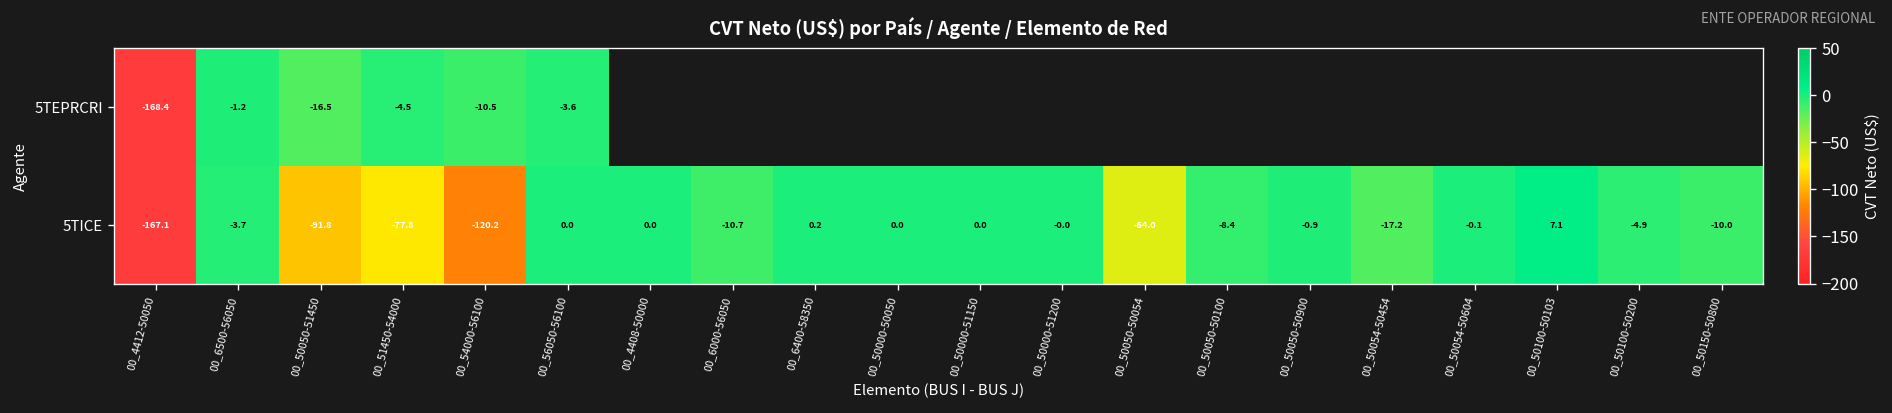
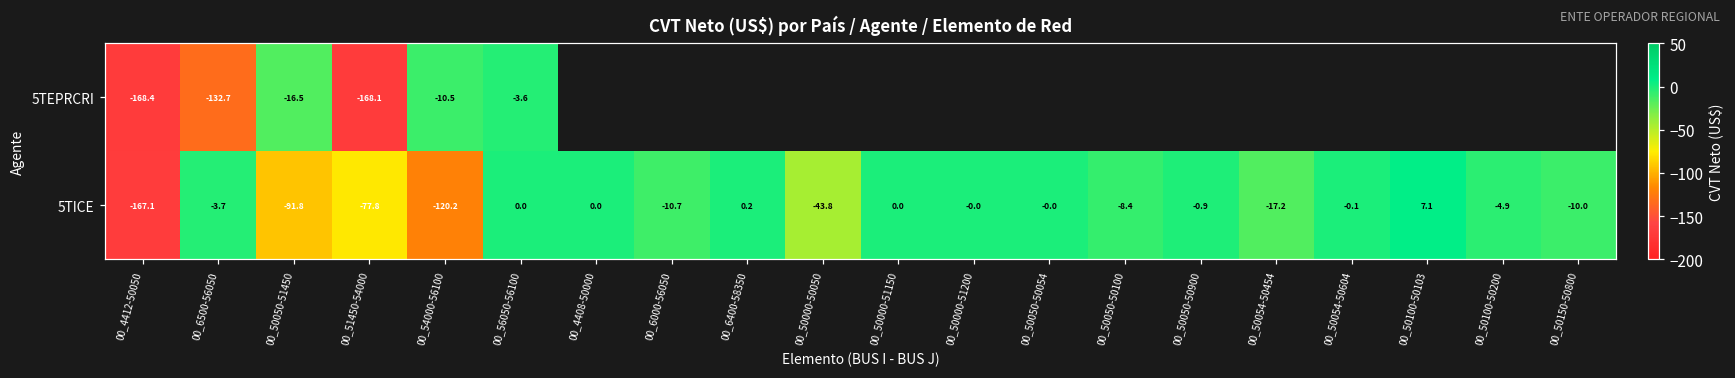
  {
    "5TEPRCRI": {
      "00_4412-50050": -168.4,
-     "00_6500-56050": -1.2,
+     "00_6500-56050": -132.7,
      "00_50050-51450": -16.5,
-     "00_51450-54000": -4.5,
+     "00_51450-54000": -168.1,
      "00_54000-56100": -10.5,
      "00_56050-56100": -3.6
    },
    "5TICE": {
      "00_4412-50050": -167.1,
      "00_6500-56050": -3.7,
      "00_50050-51450": -91.8,
      "00_51450-54000": -77.8,
      "00_54000-56100": -120.2,
      "00_56050-56100": 0.0,
      "00_4408-50000": 0.0,
      "00_6000-56050": -10.7,
      "00_6400-58350": 0.2,
-     "00_50000-50050": 0.0,
+     "00_50000-50050": -43.8,
      "00_50000-51150": 0.0,
      "00_50000-51200": -0.0,
-     "00_50050-50054": -64.0,
+     "00_50050-50054": -0.0,
      "00_50050-50100": -8.4,
      "00_50050-50900": -0.9,
      "00_50054-50454": -17.2,
      "00_50054-50604": -0.1,
      "00_50100-50103": 7.1,
      "00_50100-50200": -4.9,
      "00_50150-50800": -10.0
    }
  }
